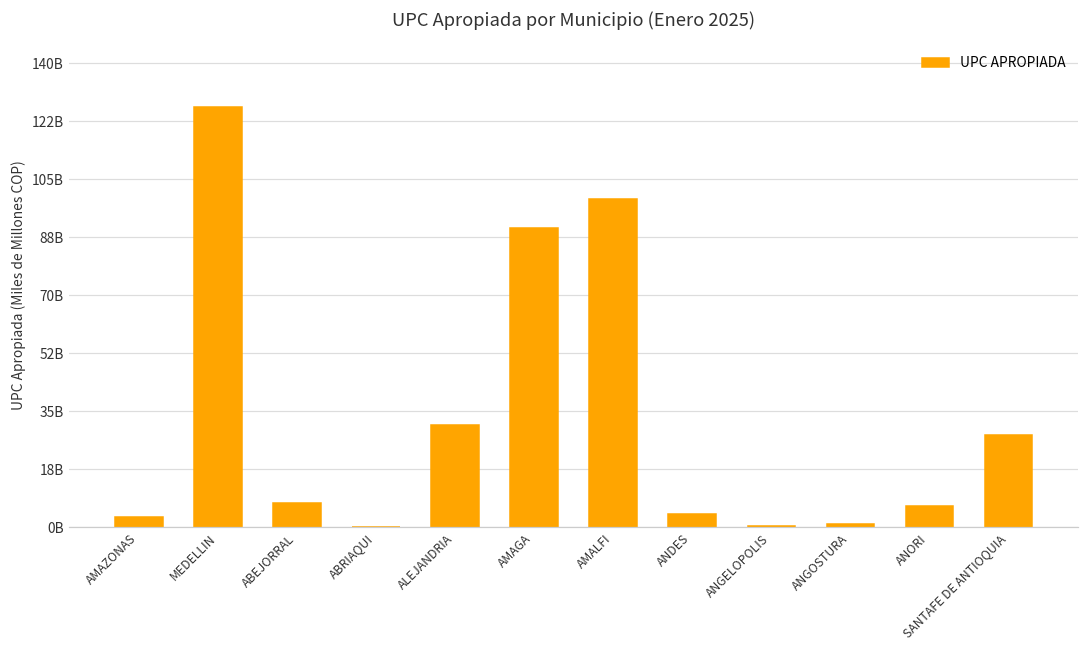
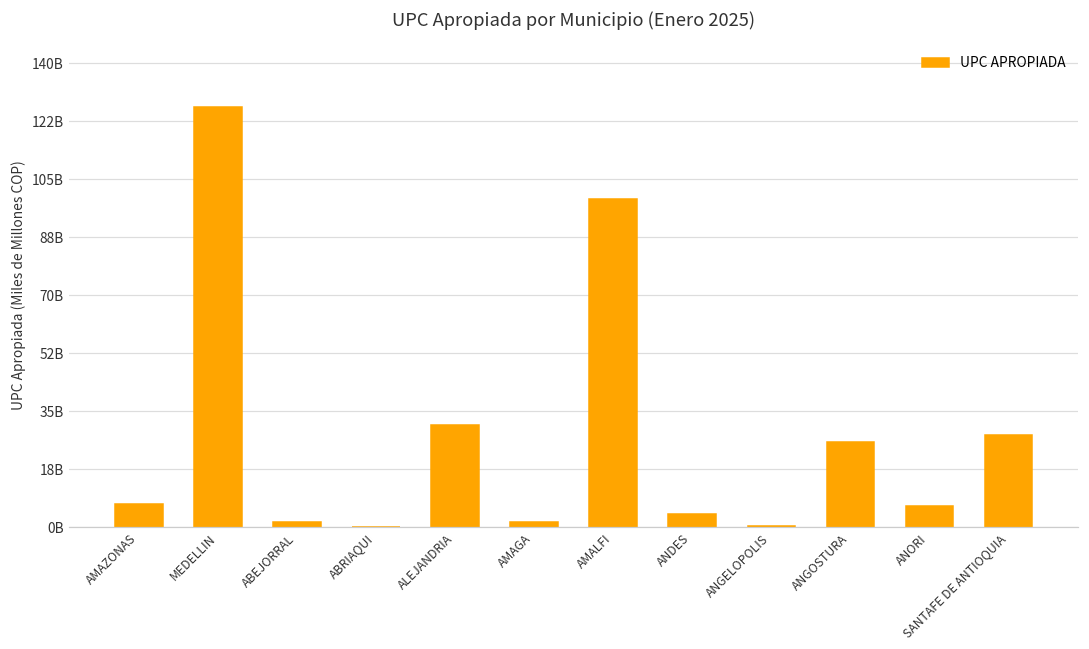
  {
-   "AMAZONAS": 3000000000,
+   "AMAZONAS": 7000000000,
    "MEDELLIN": 127000000000,
-   "ABEJORRAL": 7000000000,
+   "ABEJORRAL": 2000000000,
    "ALEJANDRIA": 31000000000,
-   "AMAGA": 90000000000,
+   "AMAGA": 2000000000,
    "AMALFI": 99000000000,
    "ANDES": 4000000000,
-   "ANGOSTURA": 1000000000,
+   "ANGOSTURA": 26000000000,
    "ANORI": 6000000000,
    "SANTAFE DE ANTIOQUIA": 28000000000
  }
